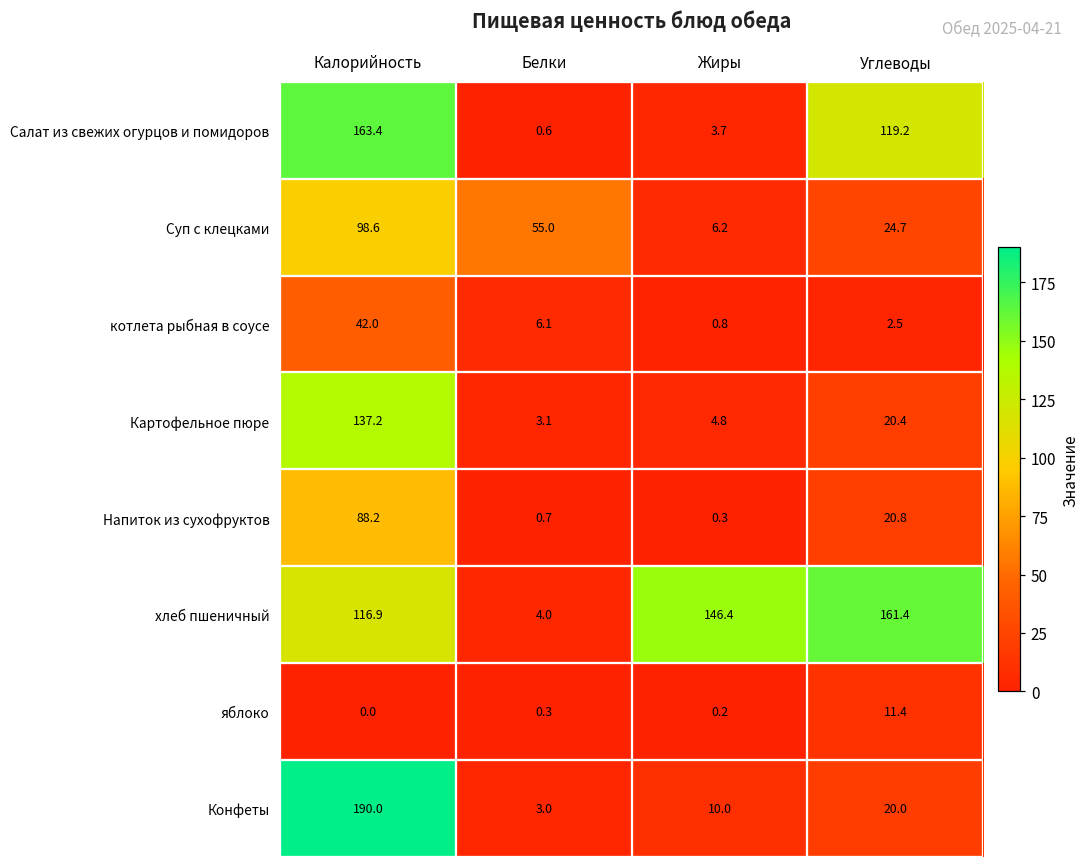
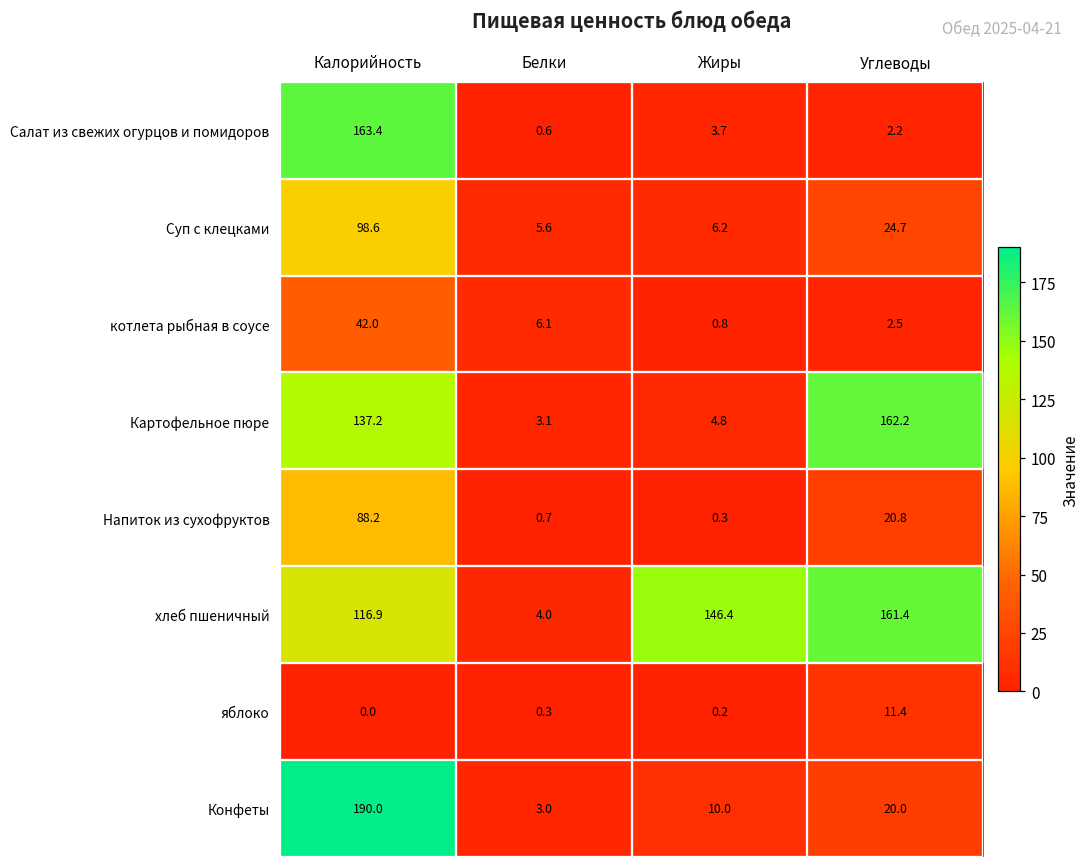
  {
    "Салат из свежих огурцов и помидоров": {
      "Калорийность": 163.4,
      "Белки": 0.6,
      "Жиры": 3.7,
-     "Углеводы": 119.2
+     "Углеводы": 2.2
    },
    "Суп с клецками": {
      "Калорийность": 98.6,
-     "Белки": 55.0,
+     "Белки": 5.6,
      "Жиры": 6.2,
      "Углеводы": 24.7
    },
    "котлета рыбная в соусе": {
      "Калорийность": 42.0,
      "Белки": 6.1,
      "Жиры": 0.8,
      "Углеводы": 2.5
    },
    "Картофельное пюре": {
      "Калорийность": 137.2,
      "Белки": 3.1,
      "Жиры": 4.8,
-     "Углеводы": 20.4
+     "Углеводы": 162.2
    },
    "Напиток из сухофруктов": {
      "Калорийность": 88.2,
      "Белки": 0.7,
      "Жиры": 0.3,
      "Углеводы": 20.8
    },
    "хлеб пшеничный": {
      "Калорийность": 116.9,
      "Белки": 4.0,
      "Жиры": 146.4,
      "Углеводы": 161.4
    },
    "яблоко": {
      "Калорийность": 0.0,
      "Белки": 0.3,
      "Жиры": 0.2,
      "Углеводы": 11.4
    },
    "Конфеты": {
      "Калорийность": 190.0,
      "Белки": 3.0,
      "Жиры": 10.0,
      "Углеводы": 20.0
    }
  }
